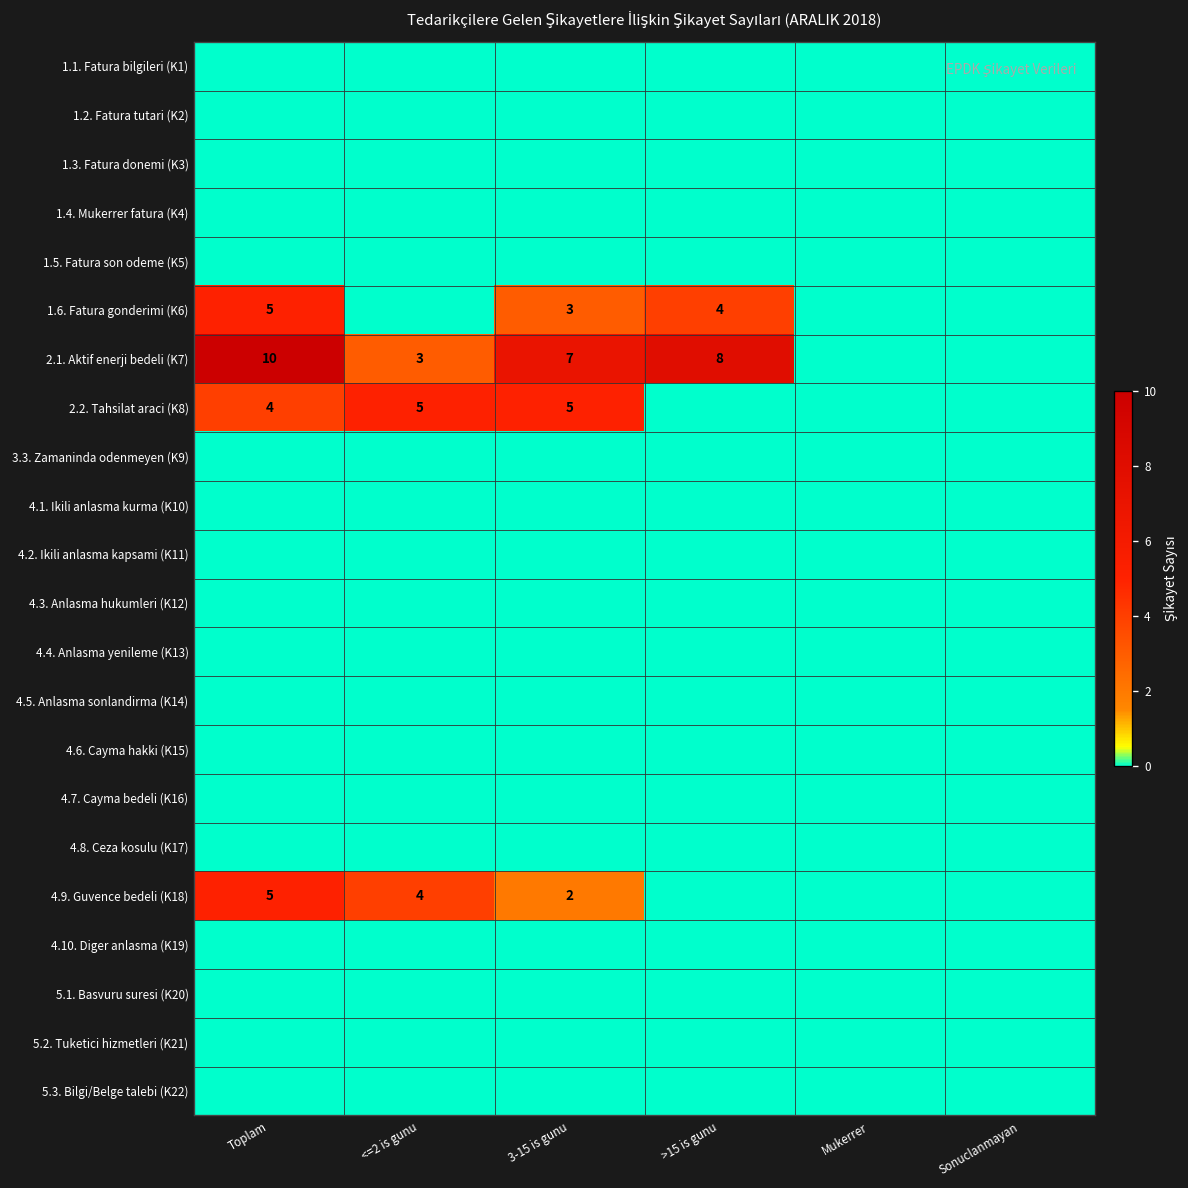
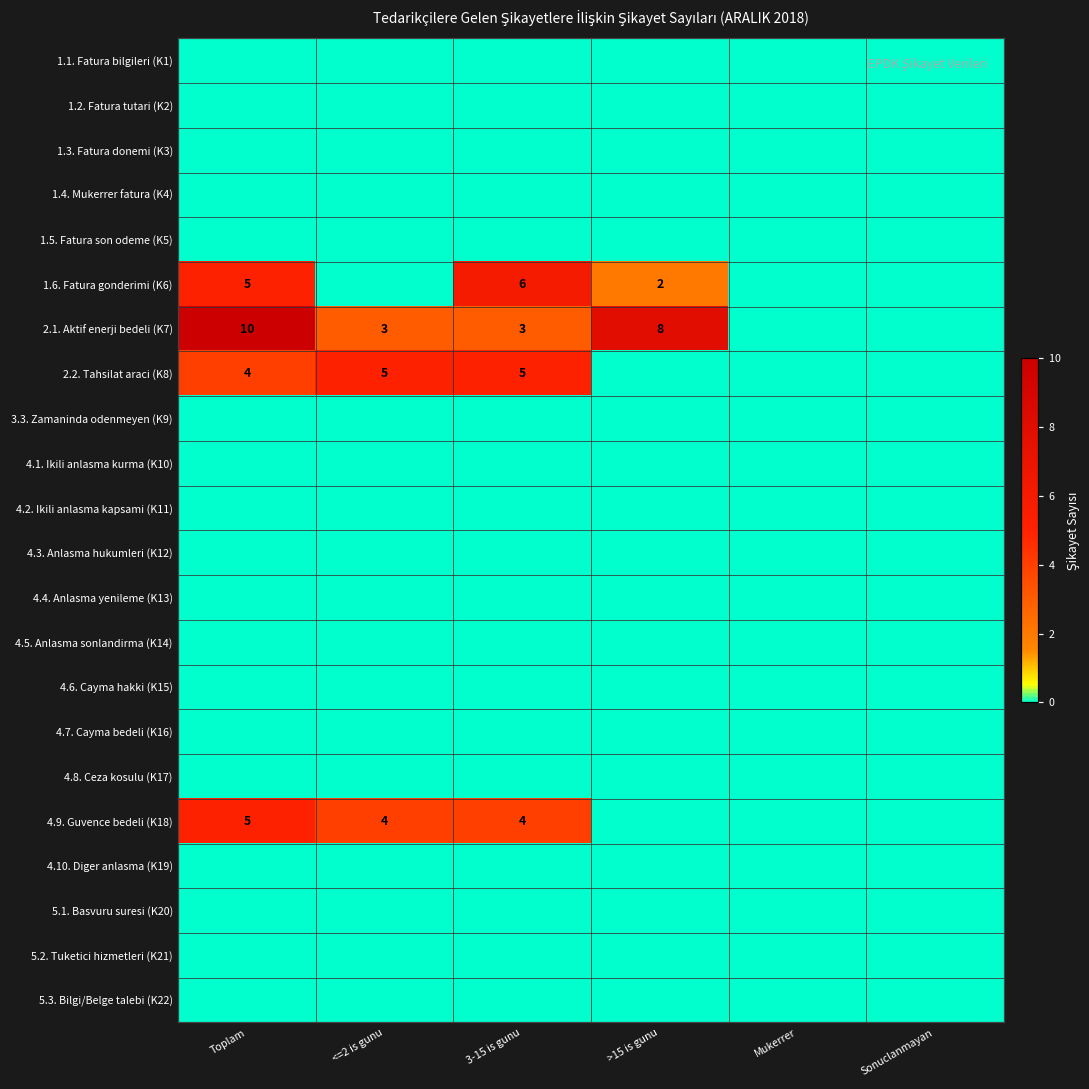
  {
    "1.6. Fatura gonderimi (K6)": {
      "Toplam": 5,
-     "3-15 is gunu": 3,
-     ">15 is gunu": 4
+     "3-15 is gunu": 6,
+     ">15 is gunu": 2
    },
    "2.1. Aktif enerji bedeli (K7)": {
      "Toplam": 10,
      "<=2 is gunu": 3,
-     "3-15 is gunu": 7,
+     "3-15 is gunu": 3,
      ">15 is gunu": 8
    },
    "2.2. Tahsilat araci (K8)": {
      "Toplam": 4,
      "<=2 is gunu": 5,
      "3-15 is gunu": 5
    },
    "4.9. Guvence bedeli (K18)": {
      "Toplam": 5,
      "<=2 is gunu": 4,
-     "3-15 is gunu": 2
+     "3-15 is gunu": 4
    }
  }
